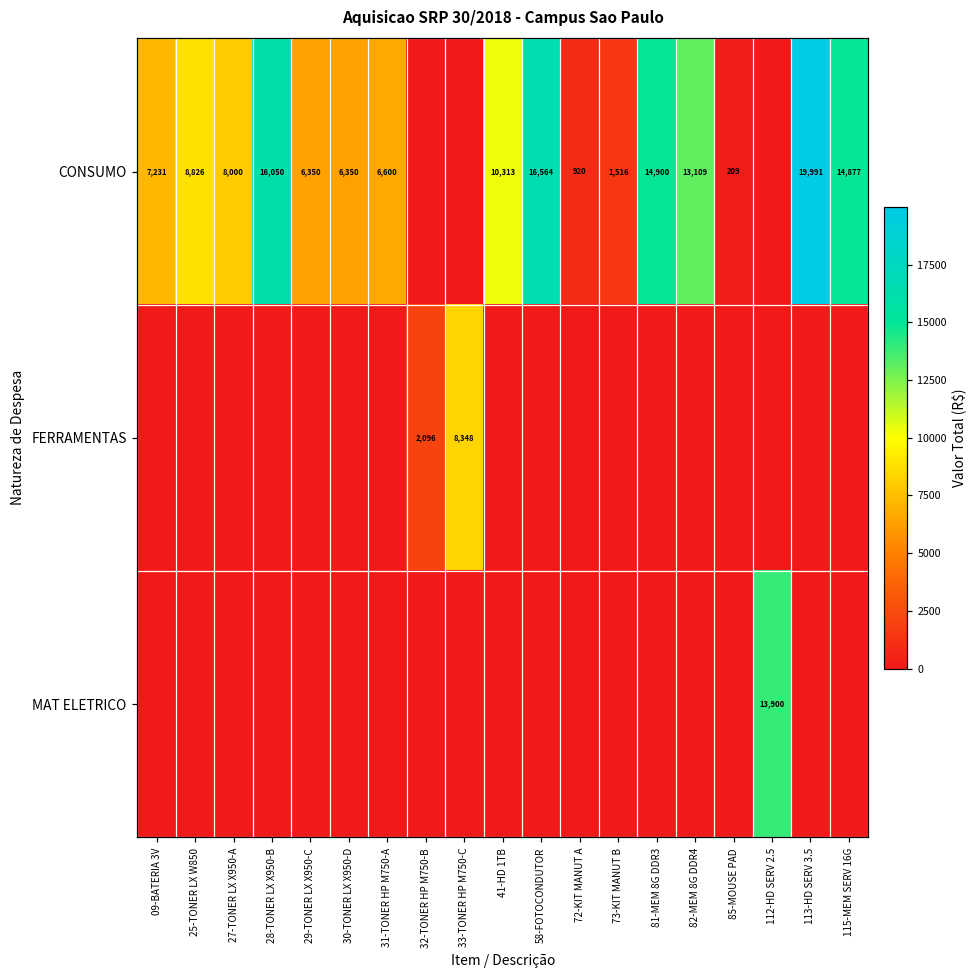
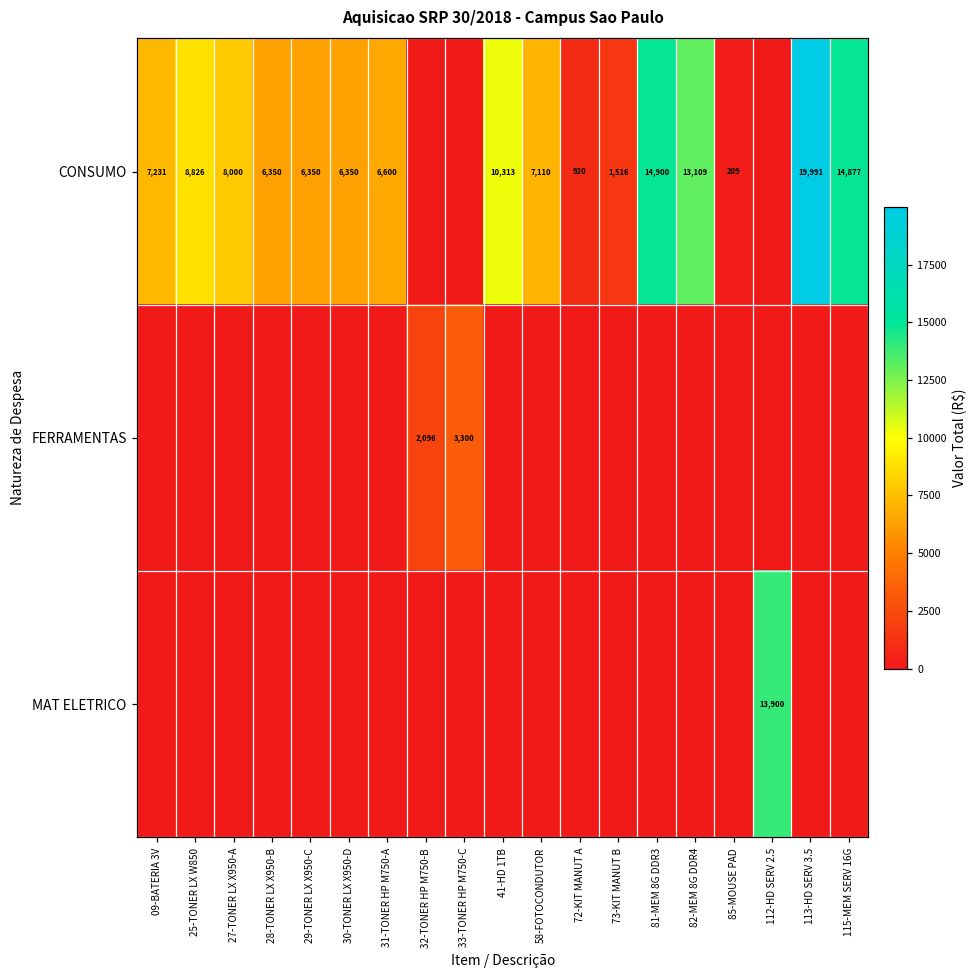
  {
    "CONSUMO": {
      "09-BATERIA 3V": "7,231",
      "25-TONER LX W850": "8,826",
      "27-TONER LX X950-A": "8,000",
-     "28-TONER LX X950-B": "16,050",
+     "28-TONER LX X950-B": "6,350",
      "29-TONER LX X950-C": "6,350",
      "30-TONER LX X950-D": "6,350",
      "31-TONER HP M750-A": "6,600",
      "41-HD 1TB": "10,313",
-     "58-FOTOCONDUTOR": "16,564",
+     "58-FOTOCONDUTOR": "7,110",
      "72-KIT MANUT A": "920",
      "73-KIT MANUT B": "1,516",
      "81-MEM 8G DDR3": "14,900",
      "82-MEM 8G DDR4": "13,109",
      "85-MOUSE PAD": "209",
      "113-HD SERV 3.5": "19,991",
      "115-MEM SERV 16G": "14,877"
    },
    "FERRAMENTAS": {
      "32-TONER HP M750-B": "2,096",
-     "33-TONER HP M750-C": "8,348"
+     "33-TONER HP M750-C": "3,300"
    },
    "MAT ELETRICO": {
      "112-HD SERV 2.5": "13,900"
    }
  }
